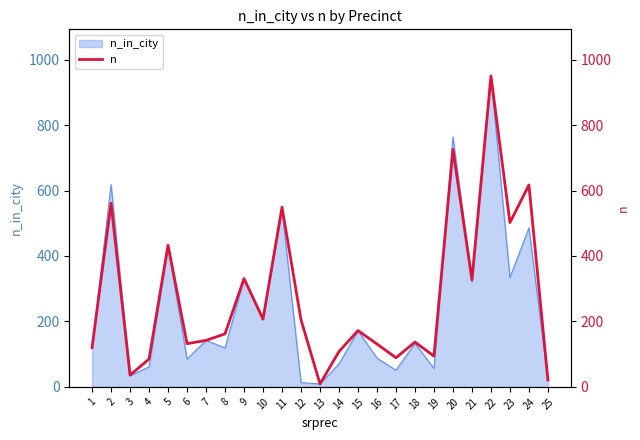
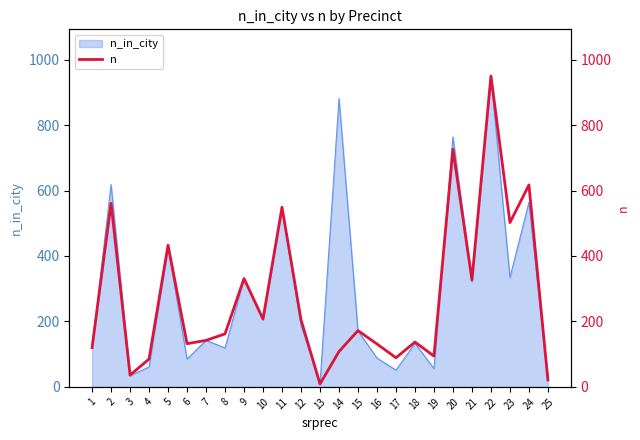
  {
    "n_in_city": {
      "1": 120,
      "2": 620,
      "3": 30,
      "4": 60,
      "5": 430,
      "6": 90,
      "7": 140,
      "8": 120,
      "9": 330,
      "10": 210,
      "11": 540,
-     "12": 10,
+     "12": 190,
      "13": 10,
-     "14": 70,
+     "14": 880,
      "15": 170,
      "16": 90,
      "17": 50,
      "18": 130,
      "19": 60,
      "20": 760,
      "21": 320,
      "22": 950,
      "23": 330,
-     "24": 490,
+     "24": 560,
      "25": 20
    },
    "n": {
      "1": 120,
      "2": 560,
      "3": 40,
      "4": 90,
      "5": 430,
      "6": 130,
      "7": 140,
      "8": 160,
      "9": 330,
      "10": 210,
      "11": 550,
      "12": 210,
      "13": 10,
      "14": 110,
      "15": 170,
      "16": 130,
      "17": 90,
      "18": 140,
      "19": 90,
      "20": 730,
      "21": 330,
      "22": 950,
      "23": 500,
      "24": 620,
      "25": 20
    }
  }
